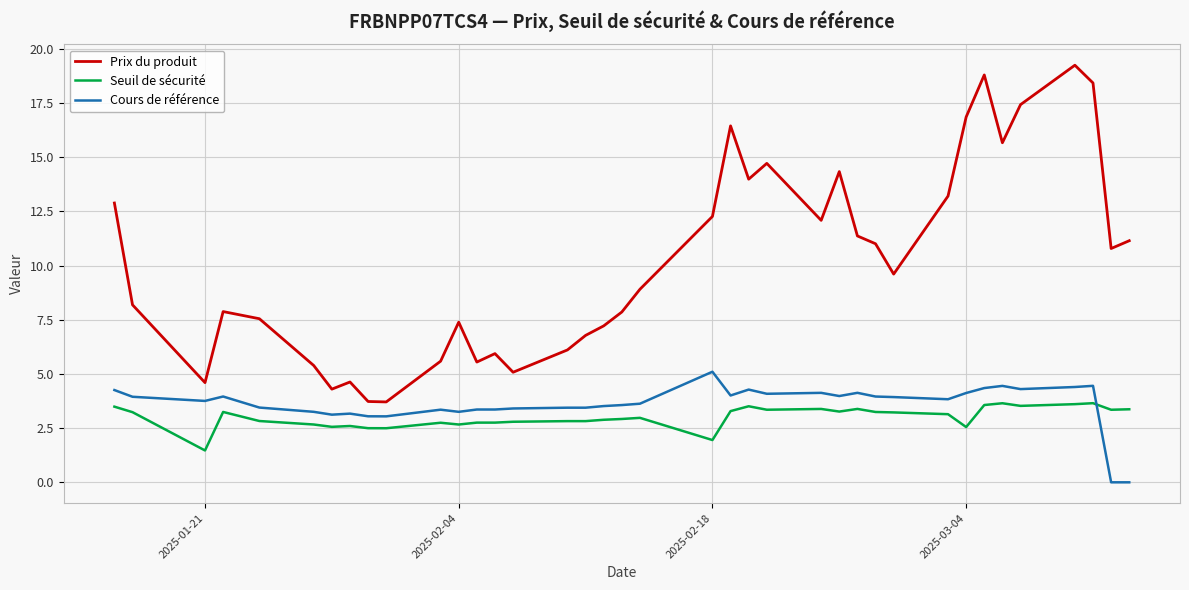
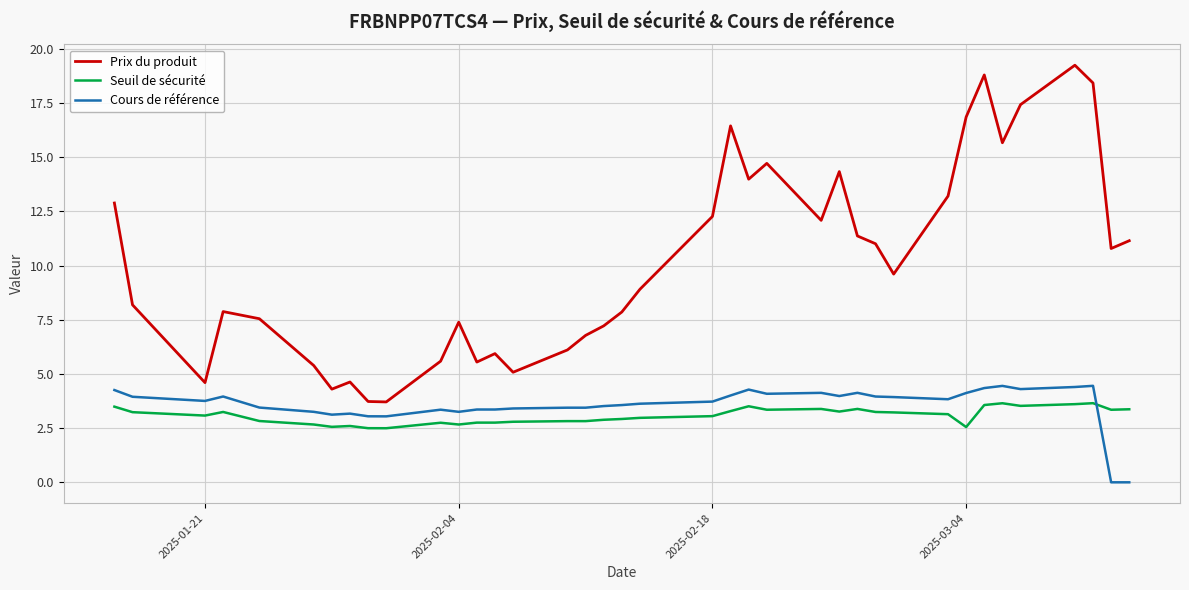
  {
    "Prix du produit": {
      "2025-01-21": 4.6,
      "2025-02-04": 7.4,
      "2025-02-18": 12.3,
      "2025-03-04": 16.9
    },
    "Seuil de sécurité": {
-     "2025-01-21": 1.5,
+     "2025-01-21": 3.1,
      "2025-02-04": 2.7,
-     "2025-02-18": 2.0,
+     "2025-02-18": 3.1,
      "2025-03-04": 2.6
    },
    "Cours de référence": {
      "2025-01-21": 3.8,
      "2025-02-04": 3.3,
-     "2025-02-18": 5.1,
+     "2025-02-18": 3.7,
      "2025-03-04": 4.1
    }
  }
